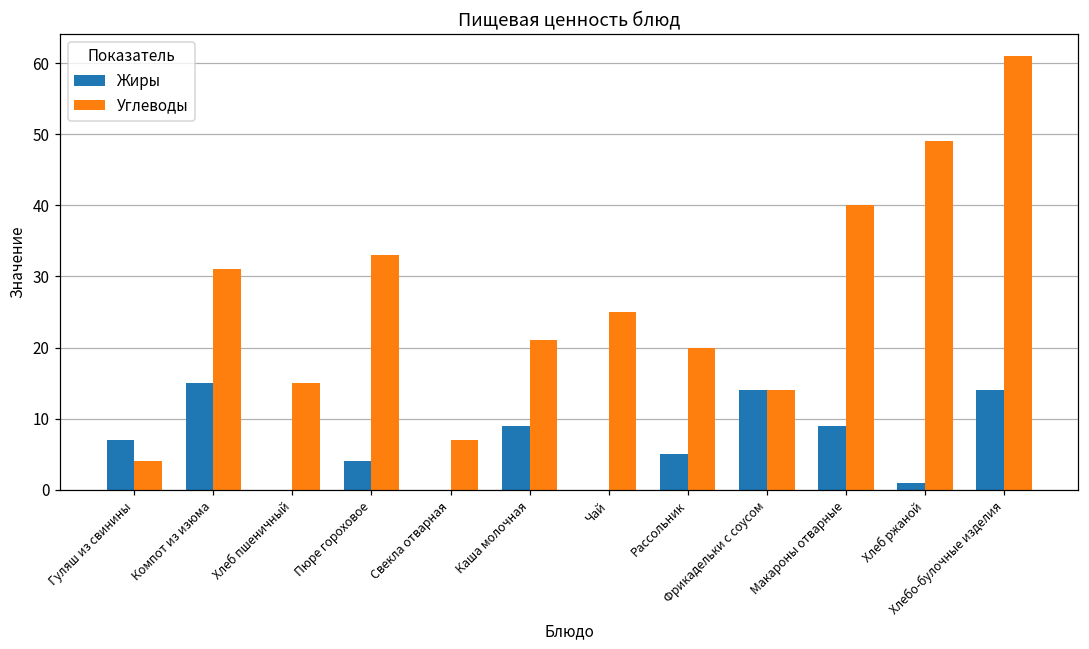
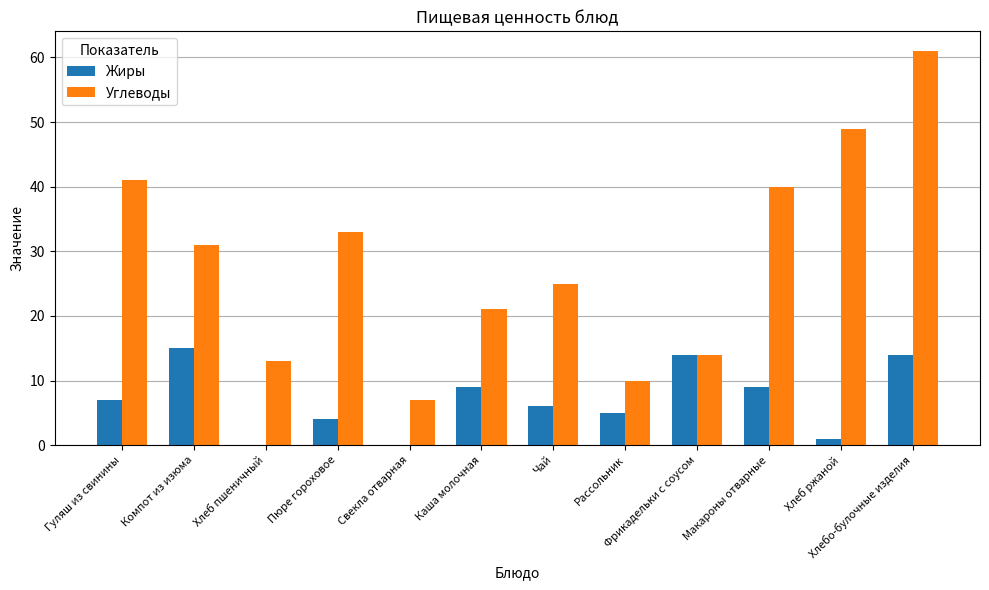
  {
    "Жиры": {
      "Гуляш из свинины": 7,
      "Компот из изюма": 15,
      "Хлеб пшеничный": 0,
      "Пюре гороховое": 4,
      "Свекла отварная": 0,
      "Каша молочная": 9,
-     "Чай": 0,
+     "Чай": 6,
      "Рассольник": 5,
      "Фрикадельки с соусом": 14,
      "Макароны отварные": 9,
      "Хлеб ржаной": 1,
      "Хлебо-булочные изделия": 14
    },
    "Углеводы": {
-     "Гуляш из свинины": 4,
+     "Гуляш из свинины": 41,
      "Компот из изюма": 31,
-     "Хлеб пшеничный": 15,
+     "Хлеб пшеничный": 13,
      "Пюре гороховое": 33,
      "Свекла отварная": 7,
      "Каша молочная": 21,
      "Чай": 25,
-     "Рассольник": 20,
+     "Рассольник": 10,
      "Фрикадельки с соусом": 14,
      "Макароны отварные": 40,
      "Хлеб ржаной": 49,
      "Хлебо-булочные изделия": 61
    }
  }
